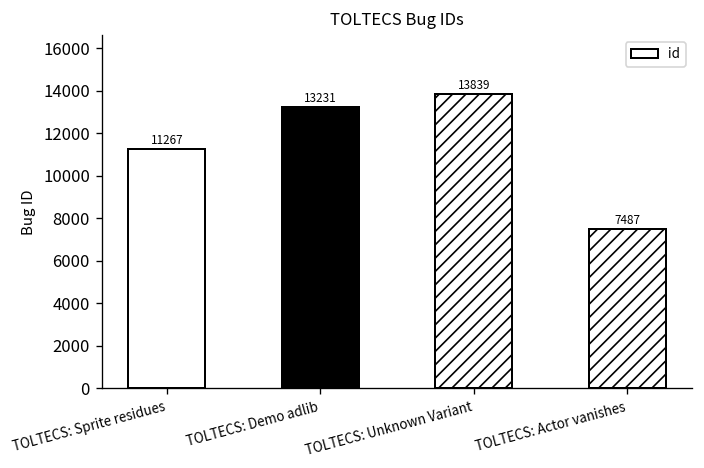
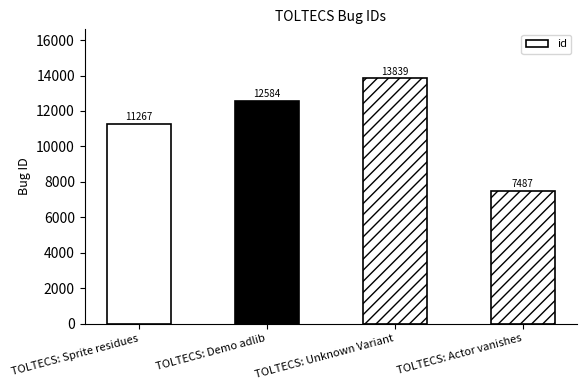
  {
    "TOLTECS: Sprite residues": 11267,
-   "TOLTECS: Demo adlib": 13231,
+   "TOLTECS: Demo adlib": 12584,
    "TOLTECS: Unknown Variant": 13839,
    "TOLTECS: Actor vanishes": 7487
  }
